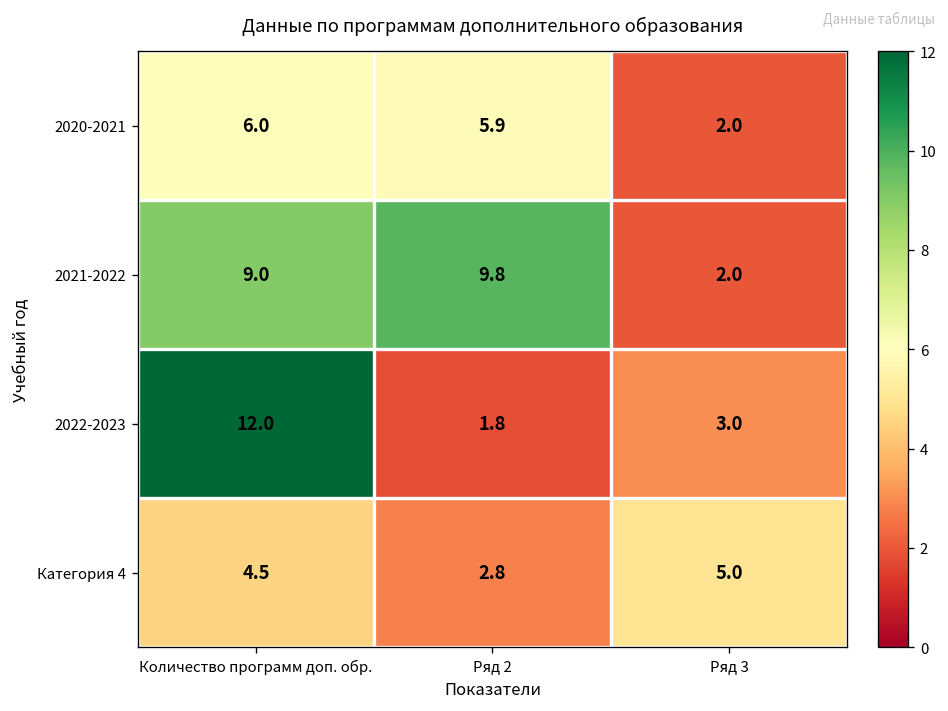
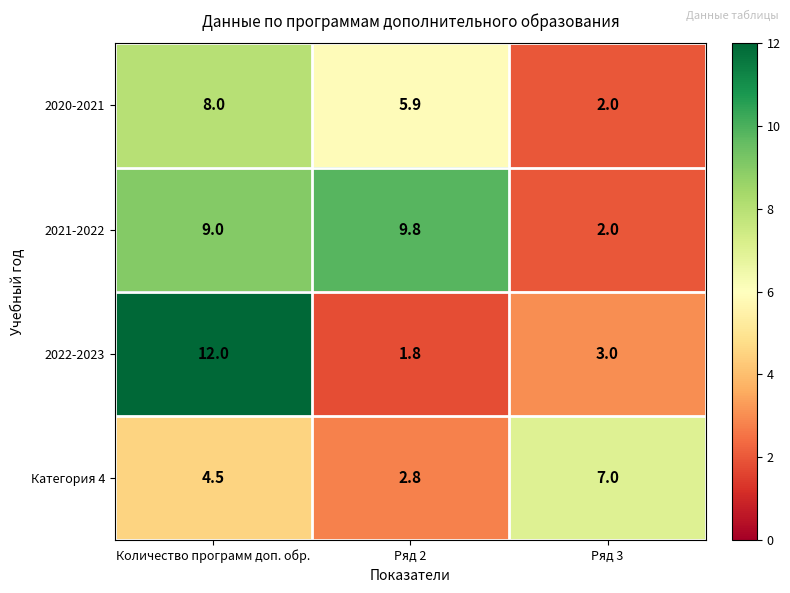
  {
    "2020-2021": {
-     "Количество программ доп. обр.": 6.0,
+     "Количество программ доп. обр.": 8.0,
      "Ряд 2": 5.9,
      "Ряд 3": 2.0
    },
    "2021-2022": {
      "Количество программ доп. обр.": 9.0,
      "Ряд 2": 9.8,
      "Ряд 3": 2.0
    },
    "2022-2023": {
      "Количество программ доп. обр.": 12.0,
      "Ряд 2": 1.8,
      "Ряд 3": 3.0
    },
    "Категория 4": {
      "Количество программ доп. обр.": 4.5,
      "Ряд 2": 2.8,
-     "Ряд 3": 5.0
+     "Ряд 3": 7.0
    }
  }
